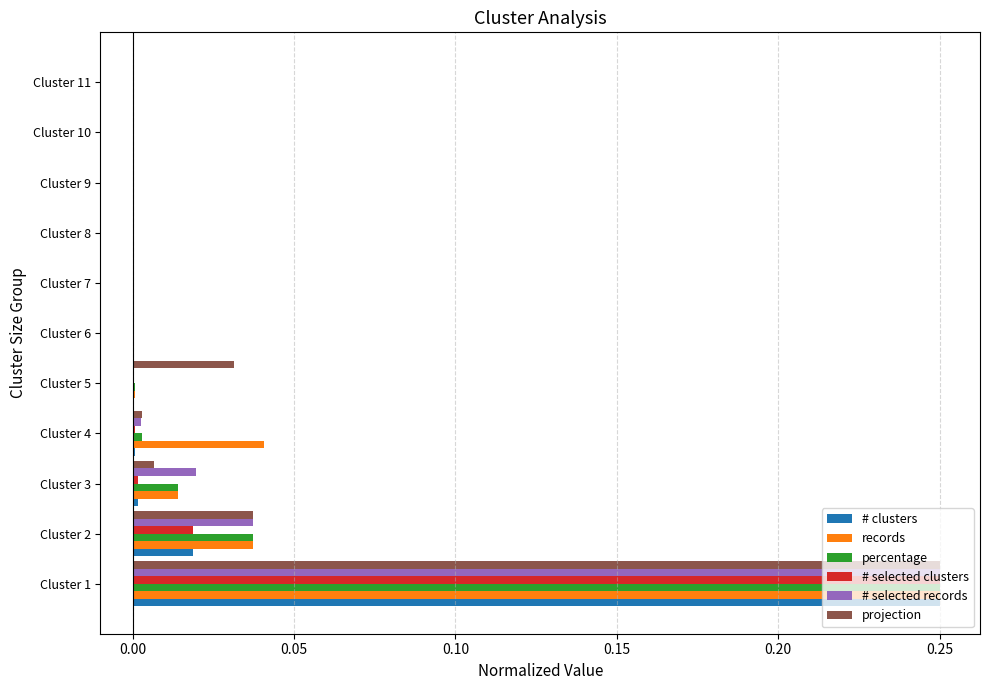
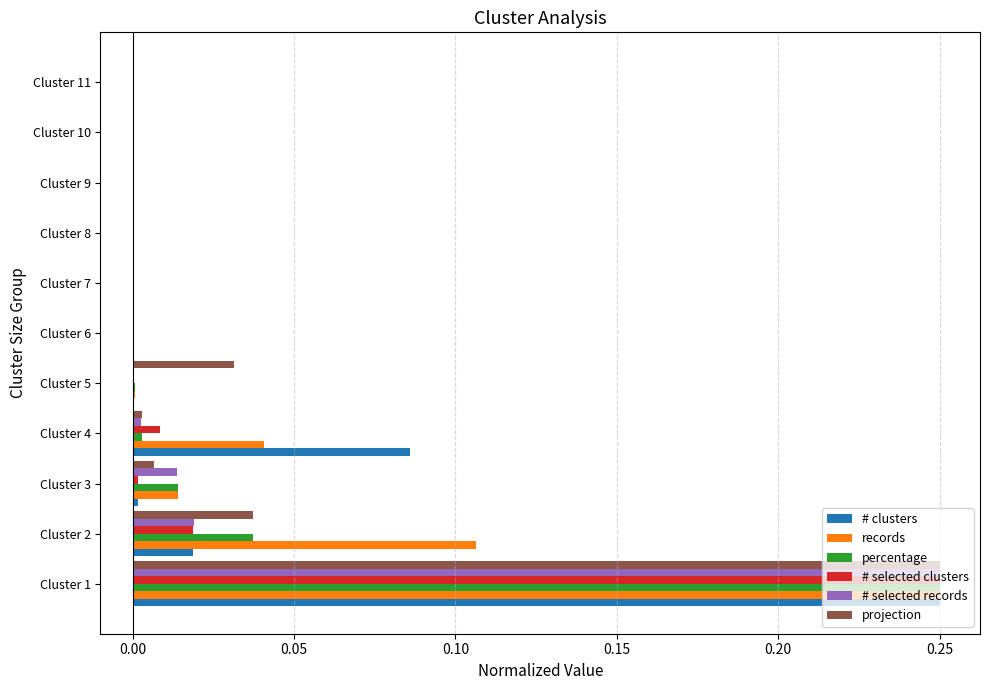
  {
    "# clusters": {
-     "Cluster 4": 0.001,
+     "Cluster 4": 0.086,
      "Cluster 3": 0.002,
      "Cluster 2": 0.019
    },
    "records": {
      "Cluster 4": 0.041,
      "Cluster 3": 0.014,
-     "Cluster 2": 0.037
+     "Cluster 2": 0.106
    },
    "percentage": {
      "Cluster 4": 0.003,
      "Cluster 3": 0.014,
      "Cluster 2": 0.037
    },
    "# selected clusters": {
      "Cluster 11": 0.000,
      "Cluster 10": 0.000,
      "Cluster 9": 0.000,
      "Cluster 8": 0.000,
      "Cluster 7": 0.000,
      "Cluster 6": 0.000,
      "Cluster 5": 0.000,
-     "Cluster 4": 0.001,
+     "Cluster 4": 0.009,
      "Cluster 3": 0.002,
      "Cluster 2": 0.019
    },
    "# selected records": {
      "Cluster 11": 0.000,
      "Cluster 10": 0.000,
      "Cluster 9": 0.000,
      "Cluster 8": 0.000,
      "Cluster 7": 0.000,
      "Cluster 6": 0.000,
      "Cluster 5": 0.000,
      "Cluster 4": 0.002,
-     "Cluster 3": 0.020,
-     "Cluster 2": 0.037
+     "Cluster 3": 0.014,
+     "Cluster 2": 0.019
    },
    "projection": {
      "Cluster 5": 0.031,
      "Cluster 4": 0.003,
      "Cluster 3": 0.006,
      "Cluster 2": 0.037
    }
  }
